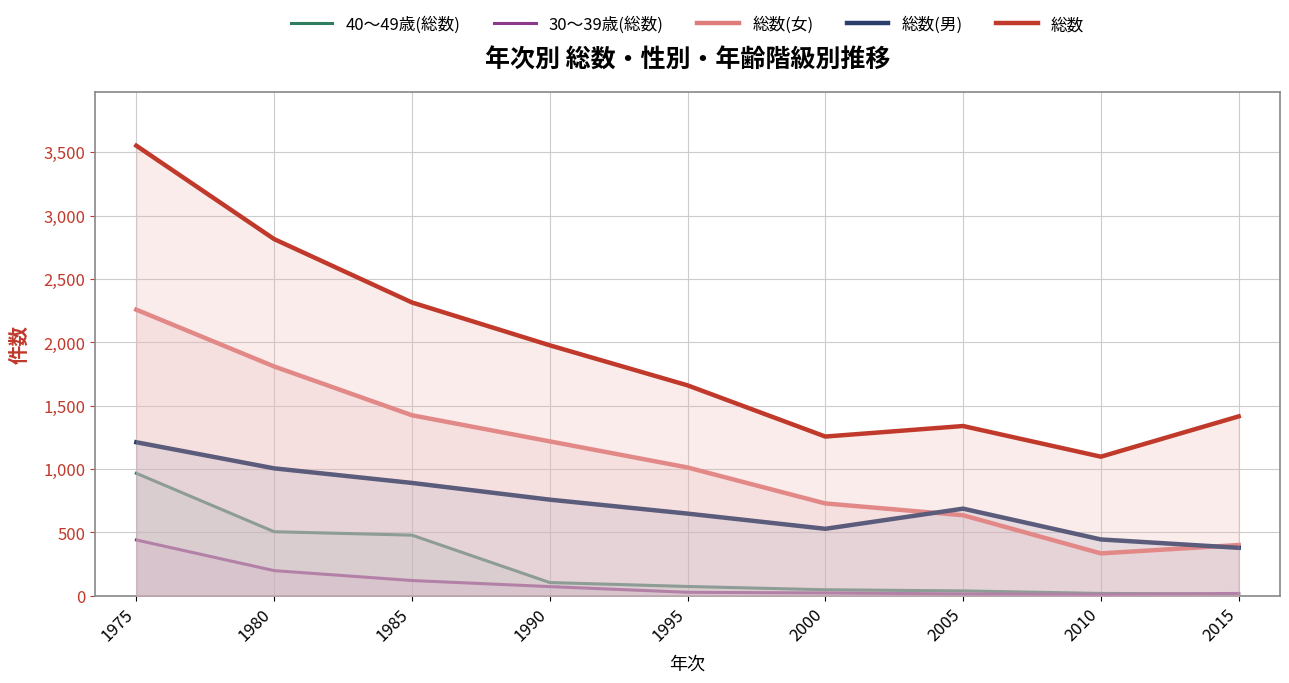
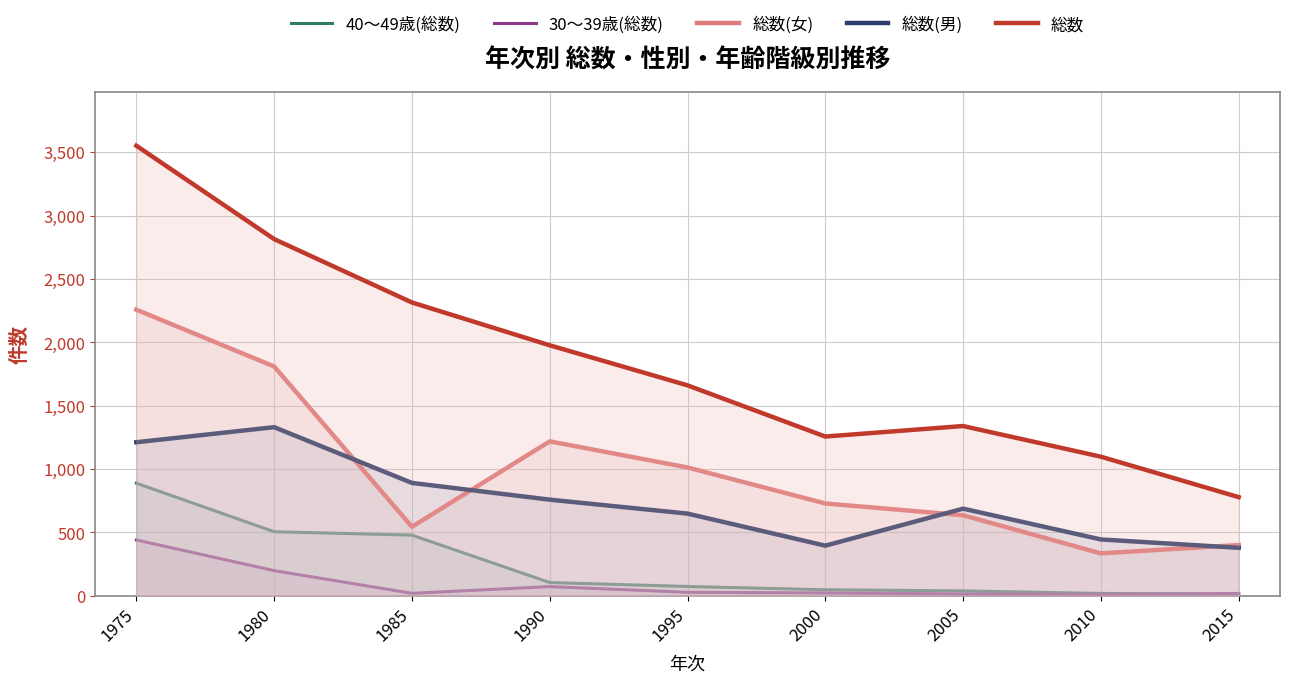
  {
    "40〜49歳(総数)": {
-     "1975": "970",
+     "1975": "890",
      "1980": "510",
      "1985": "480",
      "1990": "100",
      "1995": "70",
      "2000": "50",
      "2005": "40"
    },
    "30〜39歳(総数)": {
      "1975": "440",
      "1980": "200",
-     "1985": "120",
+     "1985": "20",
      "1990": "70",
      "1995": "30",
      "2000": "20",
      "2005": "10"
    },
    "総数(女)": {
      "1975": "2,260",
      "1980": "1,810",
-     "1985": "1,420",
+     "1985": "540",
      "1990": "1,220",
      "1995": "1,010",
      "2000": "730",
      "2005": "640",
      "2010": "330",
      "2015": "400"
    },
    "総数(男)": {
      "1975": "1,210",
-     "1980": "1,010",
+     "1980": "1,330",
      "1985": "890",
      "1990": "760",
      "1995": "650",
-     "2000": "530",
+     "2000": "400",
      "2005": "690",
      "2010": "440",
      "2015": "380"
    },
    "総数": {
      "1975": "3,550",
      "1980": "2,810",
      "1985": "2,310",
      "1990": "1,980",
      "1995": "1,660",
      "2000": "1,260",
      "2005": "1,340",
      "2010": "1,100",
-     "2015": "1,420"
+     "2015": "780"
    }
  }
